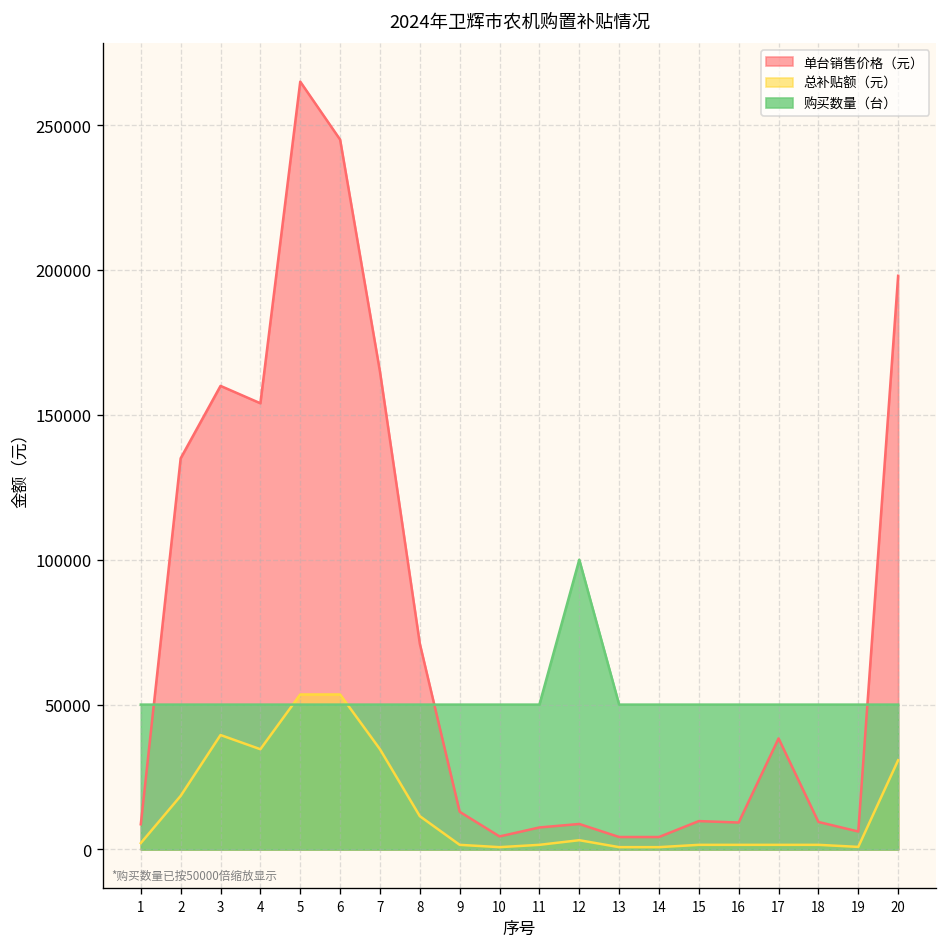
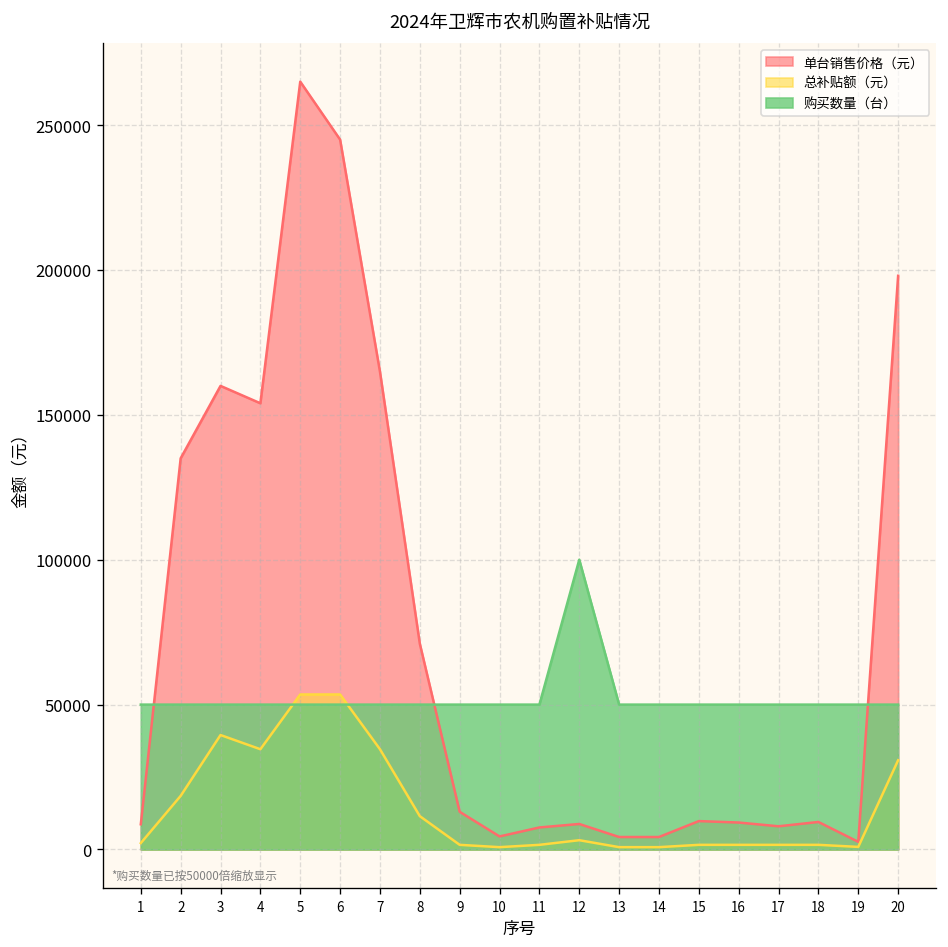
  {
    "单台销售价格（元）": {
      "1": 9000,
      "2": 135000,
      "3": 160000,
      "4": 154000,
      "5": 265000,
      "6": 245000,
      "7": 165000,
      "8": 71000,
      "9": 13000,
      "10": 5000,
      "11": 8000,
      "12": 9000,
      "13": 4000,
      "14": 4000,
      "15": 10000,
      "16": 9000,
-     "17": 38000,
+     "17": 8000,
      "18": 10000,
-     "19": 6000,
+     "19": 3000,
      "20": 198000
    },
    "总补贴额（元）": {
      "1": 2000,
      "2": 19000,
      "3": 40000,
      "4": 35000,
      "5": 54000,
      "6": 54000,
      "7": 35000,
      "8": 12000,
      "9": 2000,
      "10": 1000,
      "11": 2000,
      "12": 3000,
      "13": 1000,
      "14": 1000,
      "15": 2000,
      "16": 2000,
      "17": 2000,
      "18": 2000,
      "19": 1000,
      "20": 31000
    },
    "购买数量（台）": {
      "1": 50000,
      "2": 50000,
      "3": 50000,
      "4": 50000,
      "5": 50000,
      "6": 50000,
      "7": 50000,
      "8": 50000,
      "9": 50000,
      "10": 50000,
      "11": 50000,
      "12": 100000,
      "13": 50000,
      "14": 50000,
      "15": 50000,
      "16": 50000,
      "17": 50000,
      "18": 50000,
      "19": 50000,
      "20": 50000
    }
  }
